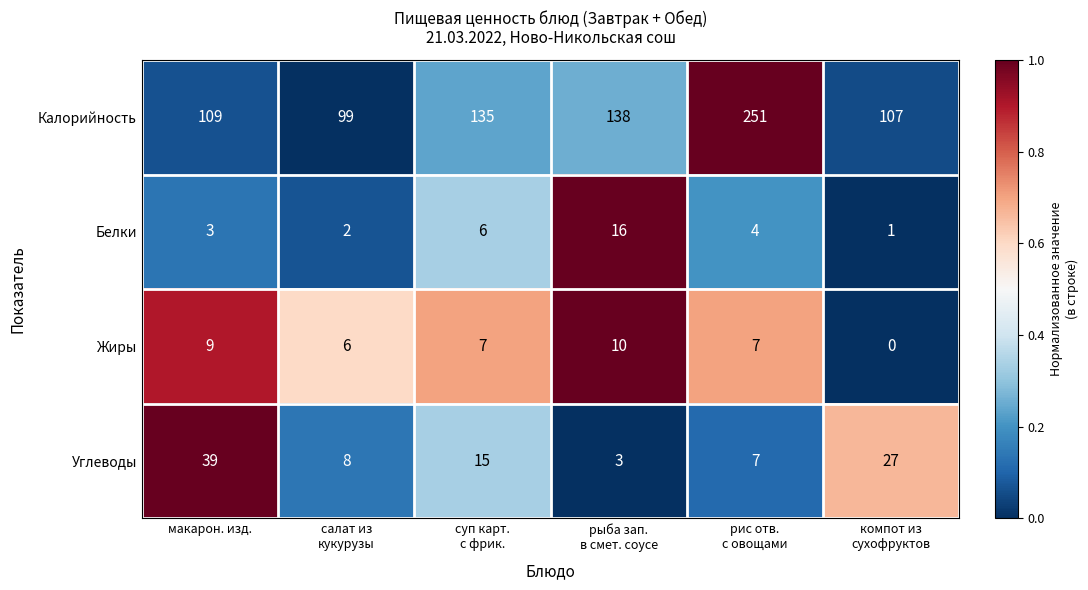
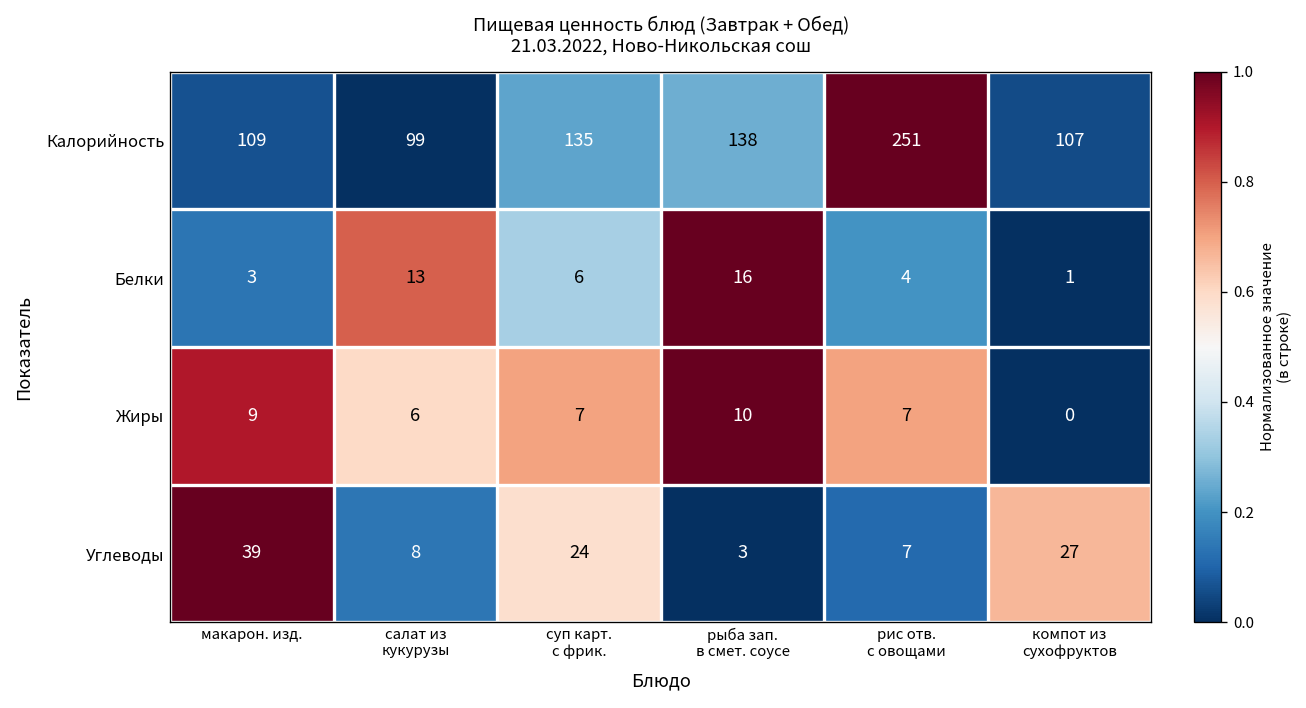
  {
    "Калорийность": {
      "макарон. изд.": 109,
      "салат из кукурузы": 99,
      "суп карт. с фрик.": 135,
      "рыба зап. в смет. соусе": 138,
      "рис отв. с овощами": 251,
      "компот из сухофруктов": 107
    },
    "Белки": {
      "макарон. изд.": 3,
-     "салат из кукурузы": 2,
+     "салат из кукурузы": 13,
      "суп карт. с фрик.": 6,
      "рыба зап. в смет. соусе": 16,
      "рис отв. с овощами": 4,
      "компот из сухофруктов": 1
    },
    "Жиры": {
      "макарон. изд.": 9,
      "салат из кукурузы": 6,
      "суп карт. с фрик.": 7,
      "рыба зап. в смет. соусе": 10,
      "рис отв. с овощами": 7,
      "компот из сухофруктов": 0
    },
    "Углеводы": {
      "макарон. изд.": 39,
      "салат из кукурузы": 8,
-     "суп карт. с фрик.": 15,
+     "суп карт. с фрик.": 24,
      "рыба зап. в смет. соусе": 3,
      "рис отв. с овощами": 7,
      "компот из сухофруктов": 27
    }
  }
